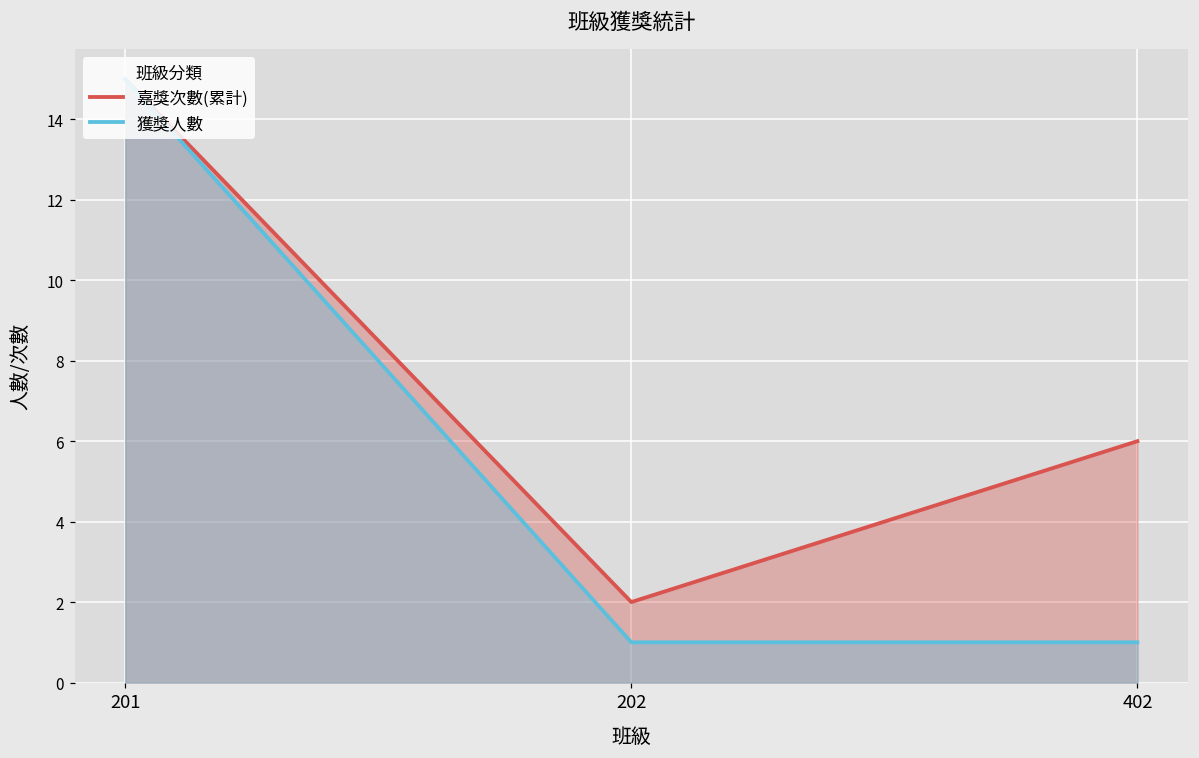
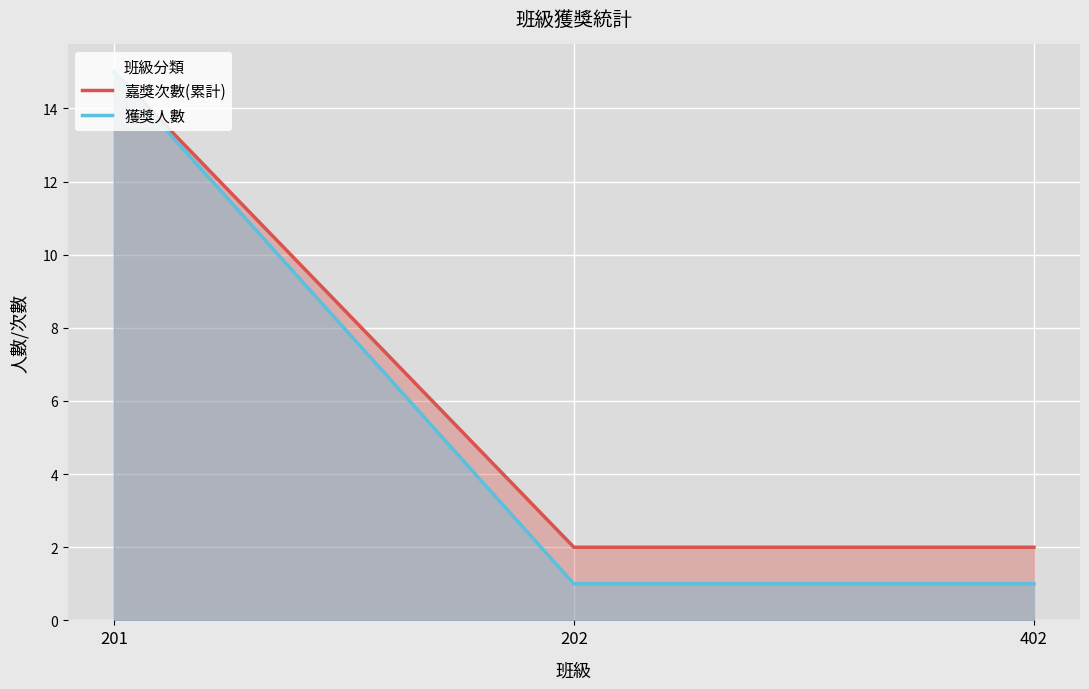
  {
    "嘉獎次數(累計)": {
      "202": 2,
-     "402": 6
+     "402": 2
    },
    "獲獎人數": {
      "202": 1,
      "402": 1
    }
  }
